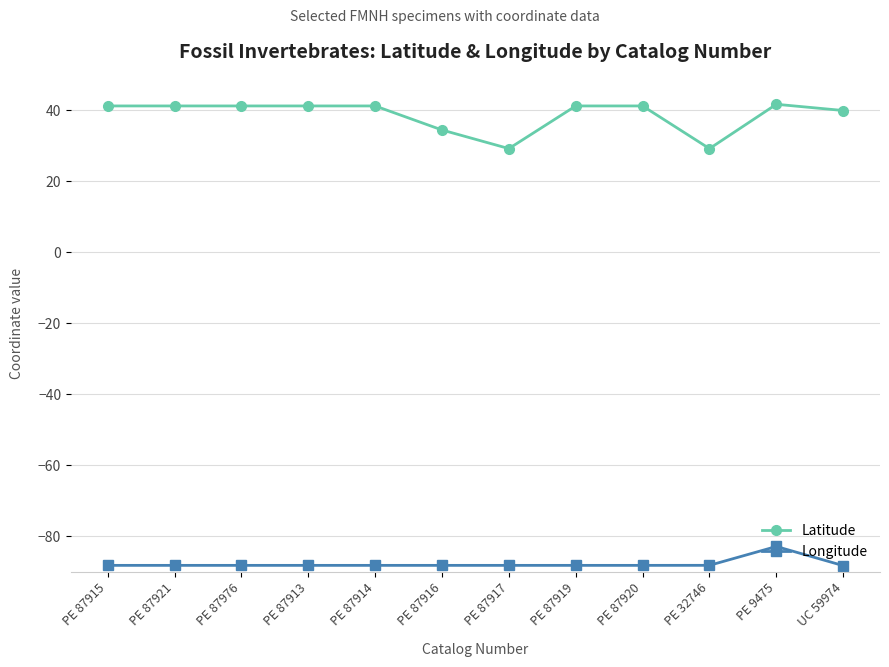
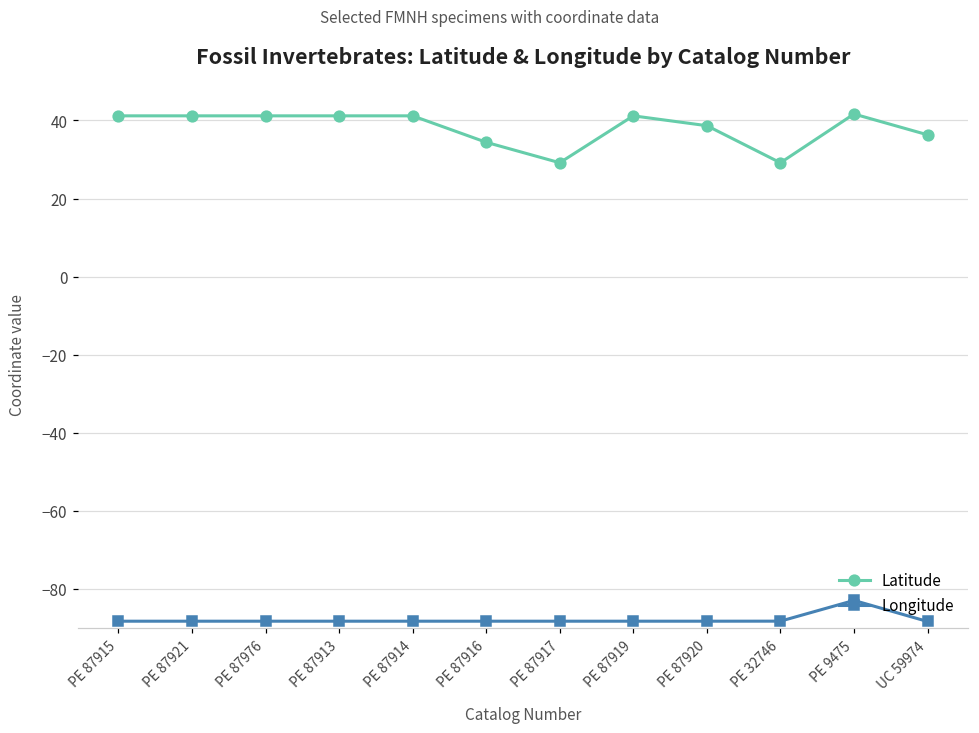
  {
    "Latitude": {
      "PE 87915": 41,
      "PE 87921": 41,
      "PE 87976": 41,
      "PE 87913": 41,
      "PE 87914": 41,
      "PE 87916": 34,
      "PE 87917": 29,
      "PE 87919": 41,
-     "PE 87920": 41,
+     "PE 87920": 39,
      "PE 32746": 29,
      "PE 9475": 42,
-     "UC 59974": 40
+     "UC 59974": 36
    },
    "Longitude": {
      "PE 87915": -88,
      "PE 87921": -88,
      "PE 87976": -88,
      "PE 87913": -88,
      "PE 87914": -88,
      "PE 87916": -88,
      "PE 87917": -88,
      "PE 87919": -88,
      "PE 87920": -88,
      "PE 32746": -88,
      "PE 9475": -83,
      "UC 59974": -88
    }
  }
